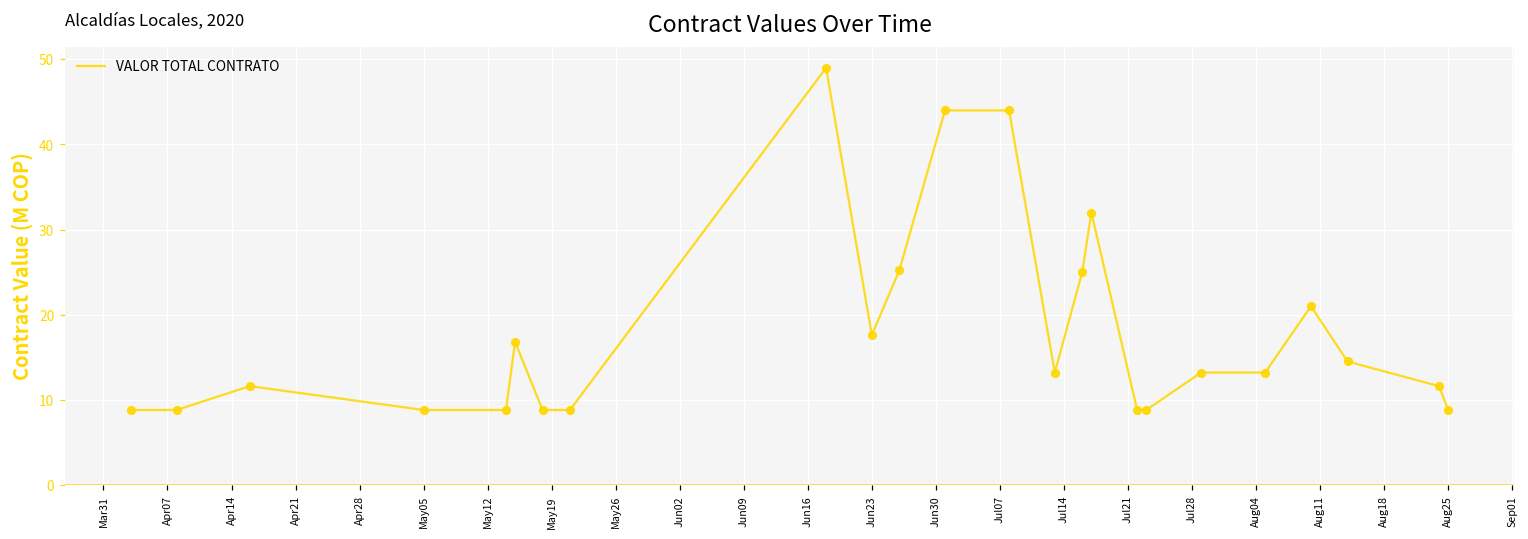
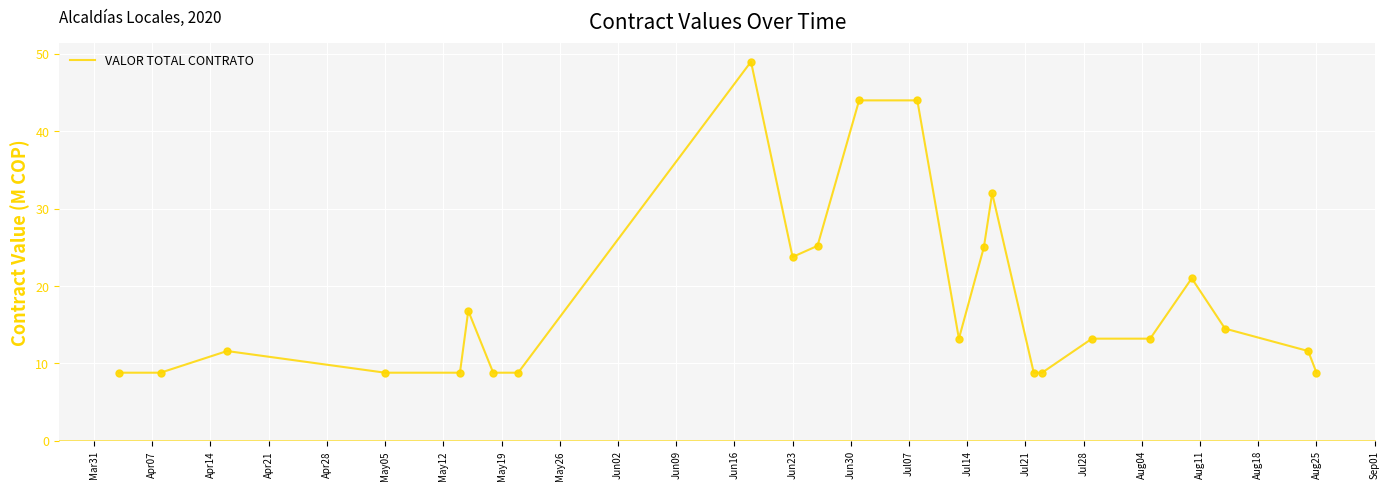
  {
    "May05": 9,
-   "Jun23": 18,
+   "Jun23": 24,
    "Aug25": 9
  }
